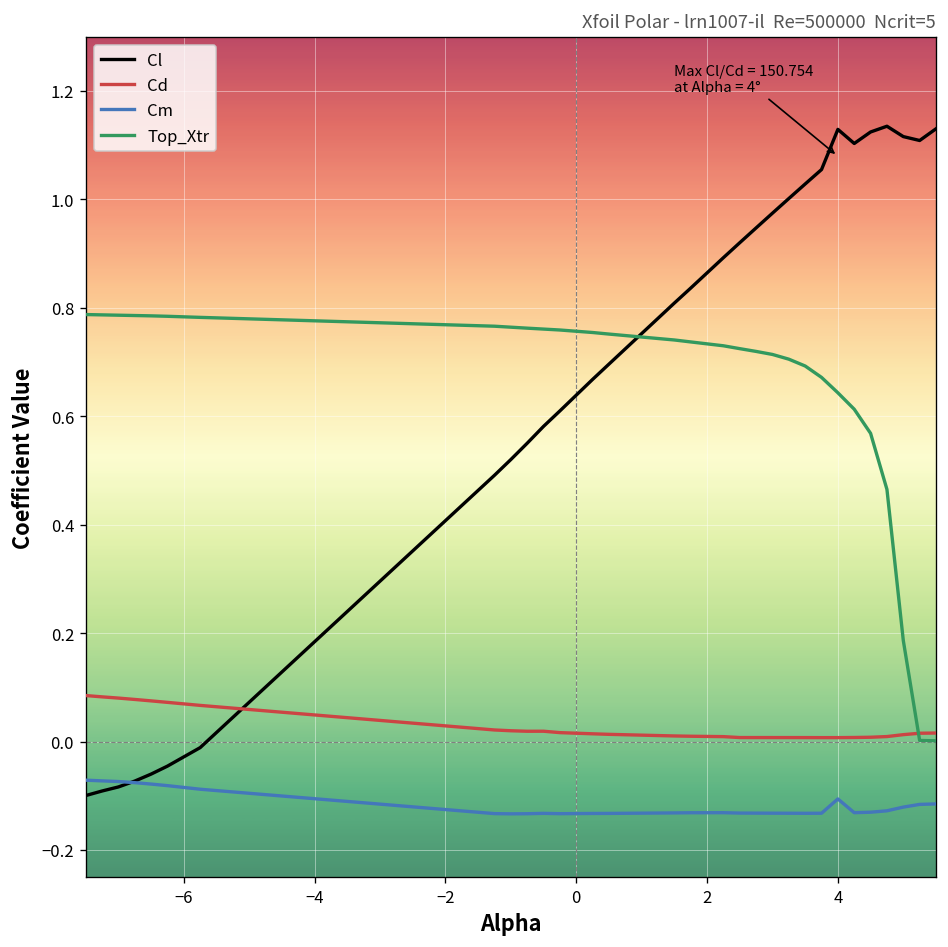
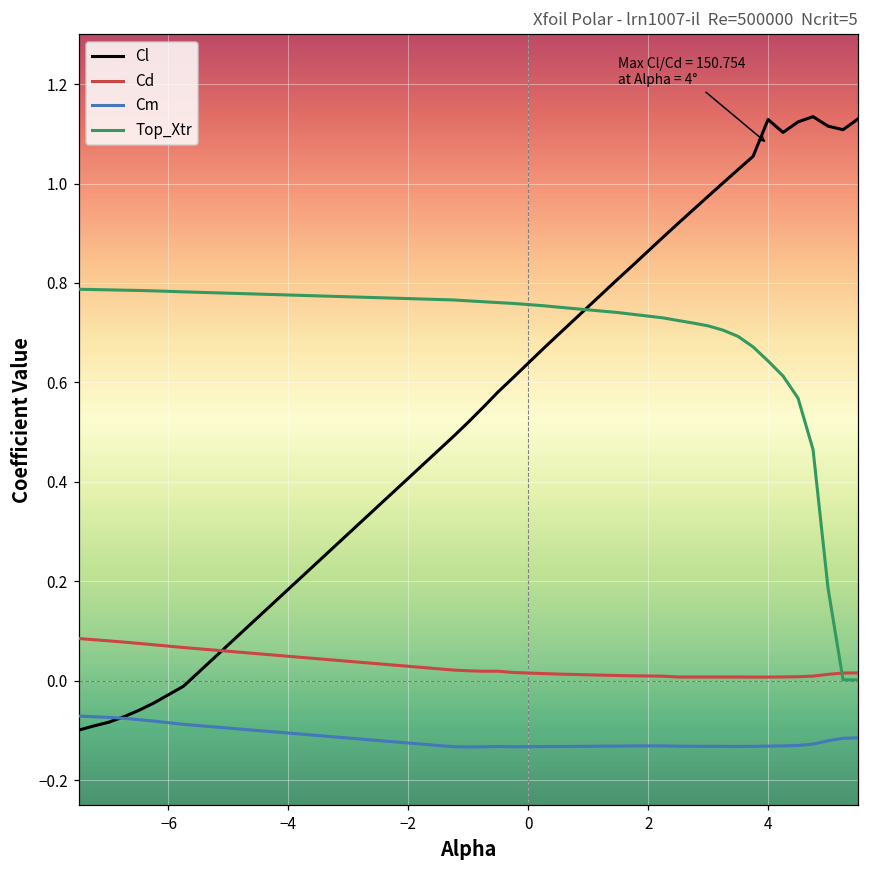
  {
    "Cd": {
      "4": 0.01
    },
    "Cm": {
-     "4": -0.11
+     "4": -0.13
    },
    "Top_Xtr": {
      "4": 0.64
    }
  }
